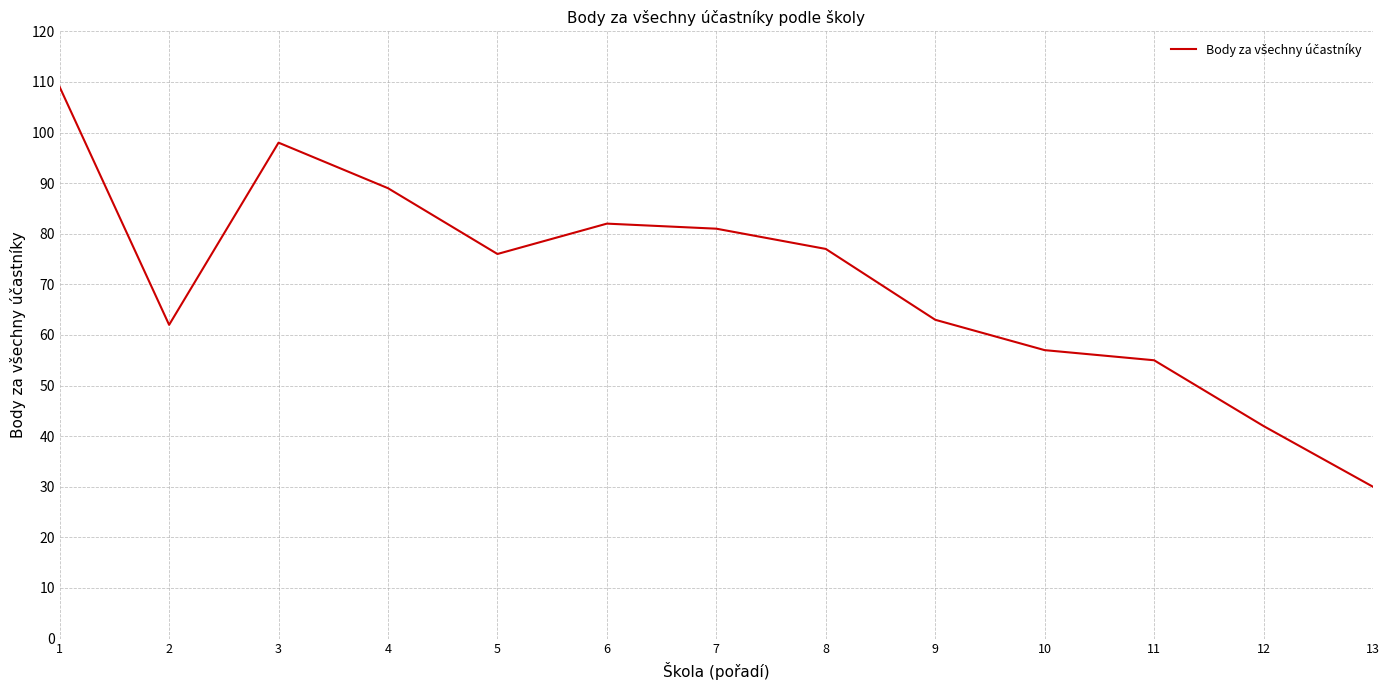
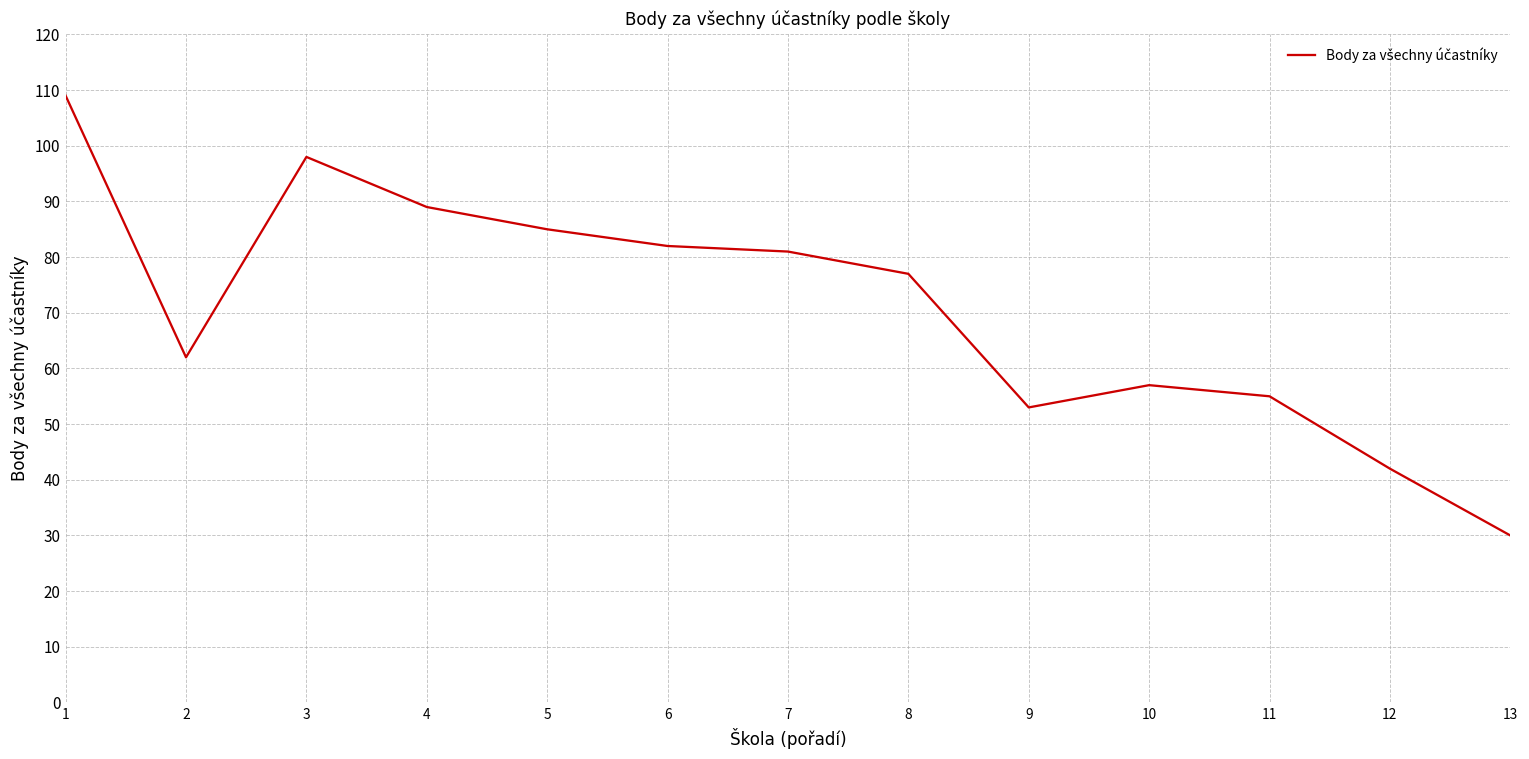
  {
    "1": 109,
    "2": 62,
    "3": 98,
    "4": 89,
-   "5": 76,
+   "5": 85,
    "6": 82,
    "7": 81,
    "8": 77,
-   "9": 63,
+   "9": 53,
    "10": 57,
    "11": 55,
    "12": 42,
    "13": 30
  }
